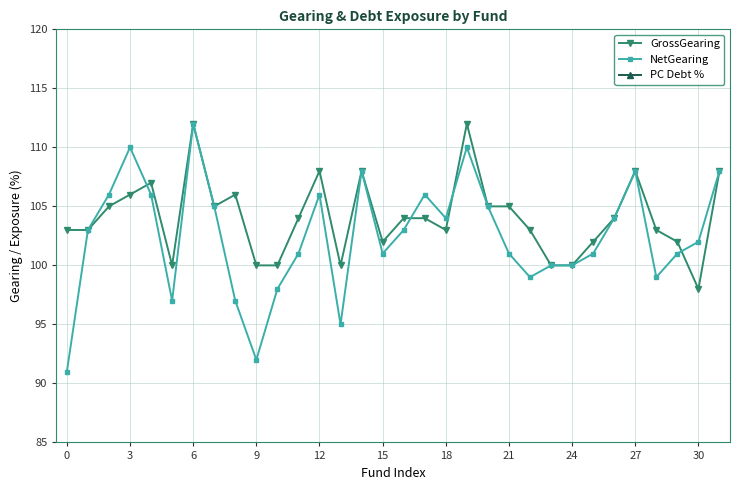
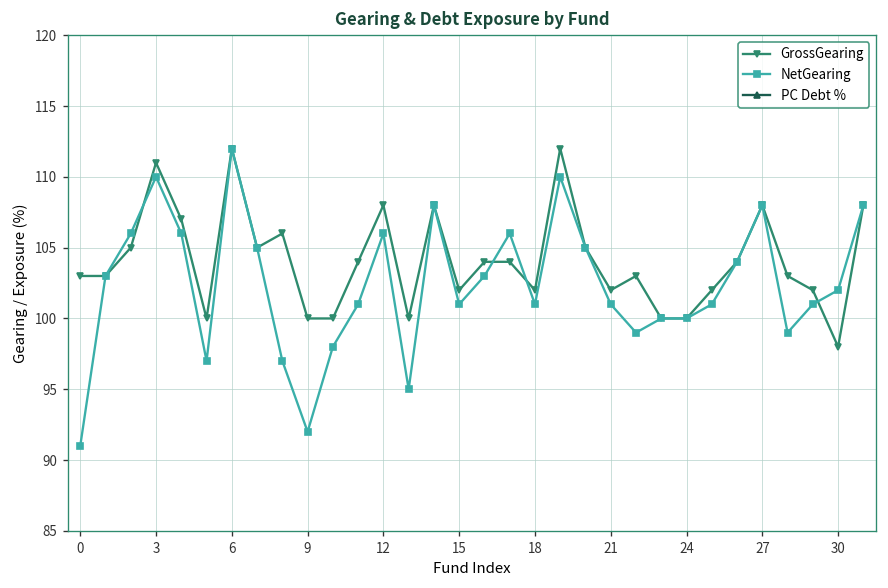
  {
    "GrossGearing": {
      "0": 103,
-     "3": 106,
+     "3": 111,
      "9": 100,
      "12": 108,
      "15": 102,
-     "18": 103,
-     "21": 105,
+     "18": 102,
+     "21": 102,
      "30": 98
    },
    "NetGearing": {
      "0": 91,
      "3": 110,
      "9": 92,
      "12": 106,
      "15": 101,
-     "18": 104,
+     "18": 101,
      "21": 101,
      "30": 102
    }
  }
